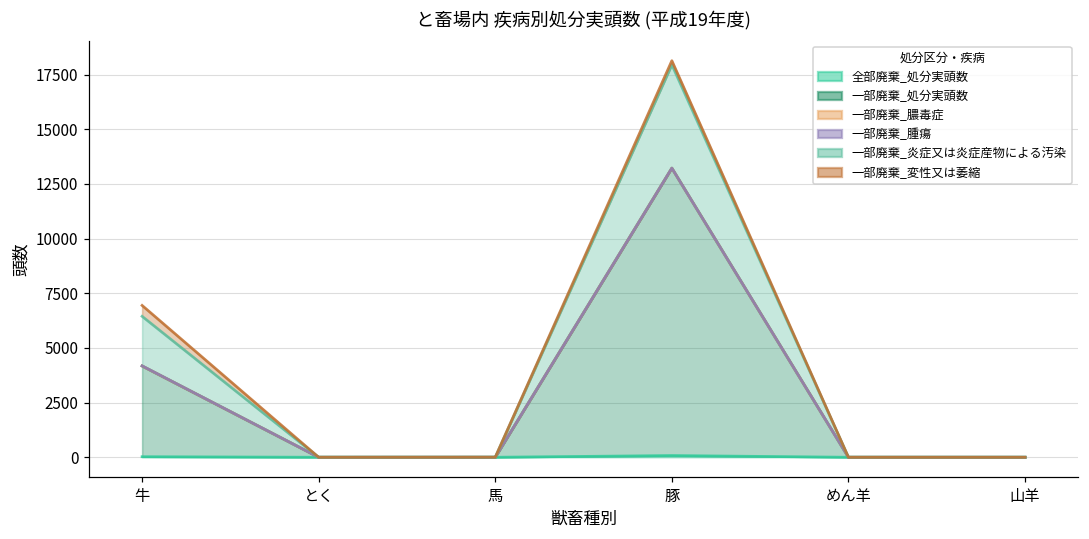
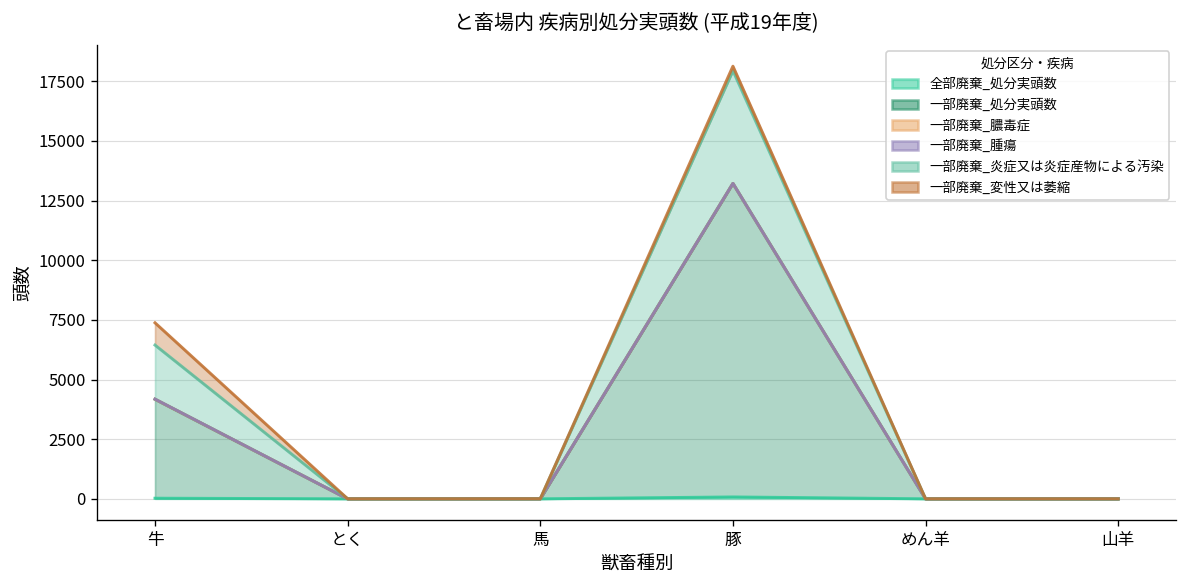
  {
    "一部廃棄_変性又は萎縮": {
-     "牛": 500,
+     "牛": 900,
      "豚": 200
    }
  }
